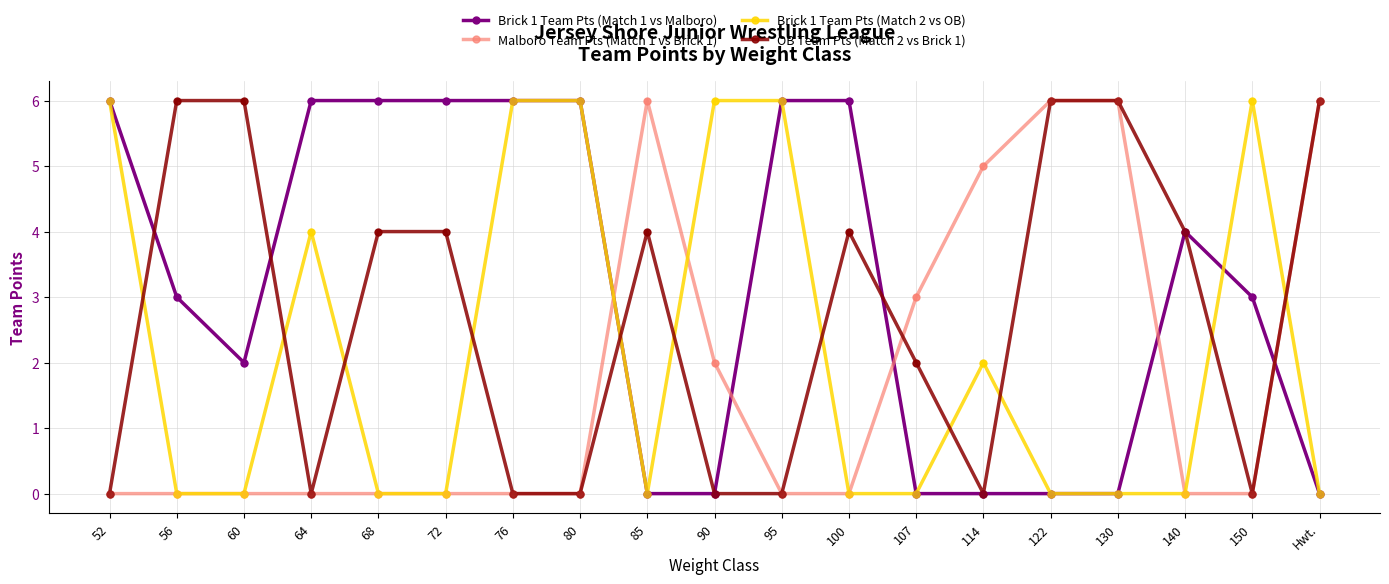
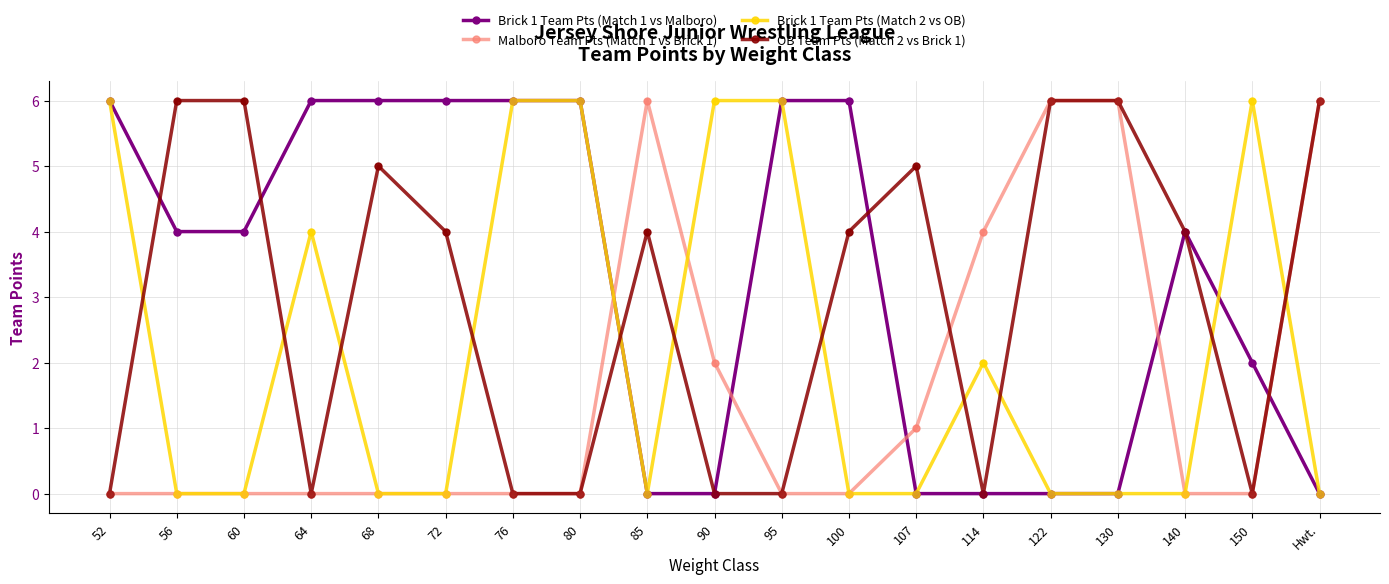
  {
    "Brick 1 Team Pts (Match 1 vs Malboro)": {
-     "56": 3,
-     "60": 2,
+     "56": 4,
+     "60": 4,
      "64": 6,
      "68": 6,
      "72": 6,
      "100": 6,
-     "150": 3
+     "150": 2
    },
    "Malboro Team Pts (Match 1 vs Brick 1)": {
      "85": 6,
      "90": 2,
-     "107": 3,
-     "114": 5
+     "107": 1,
+     "114": 4
    },
    "Brick 1 Team Pts (Match 2 vs OB)": {
      "64": 4,
      "90": 6,
      "114": 2,
      "150": 6
    },
    "OB Team Pts (Match 2 vs Brick 1)": {
      "56": 6,
      "60": 6,
-     "68": 4,
+     "68": 5,
      "72": 4,
      "85": 4,
      "100": 4,
-     "107": 2
+     "107": 5
    }
  }
